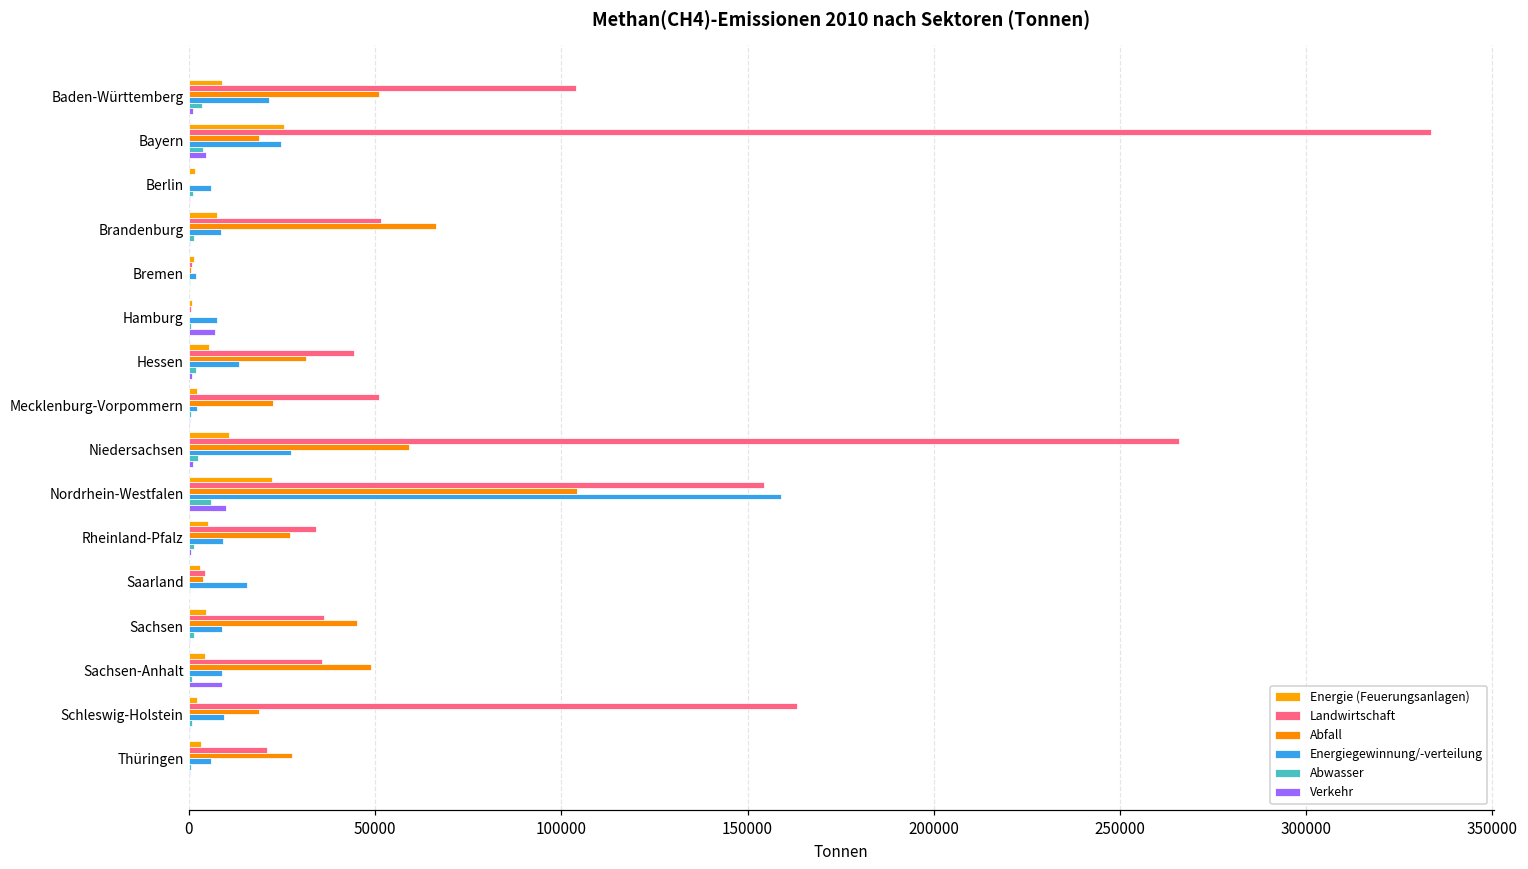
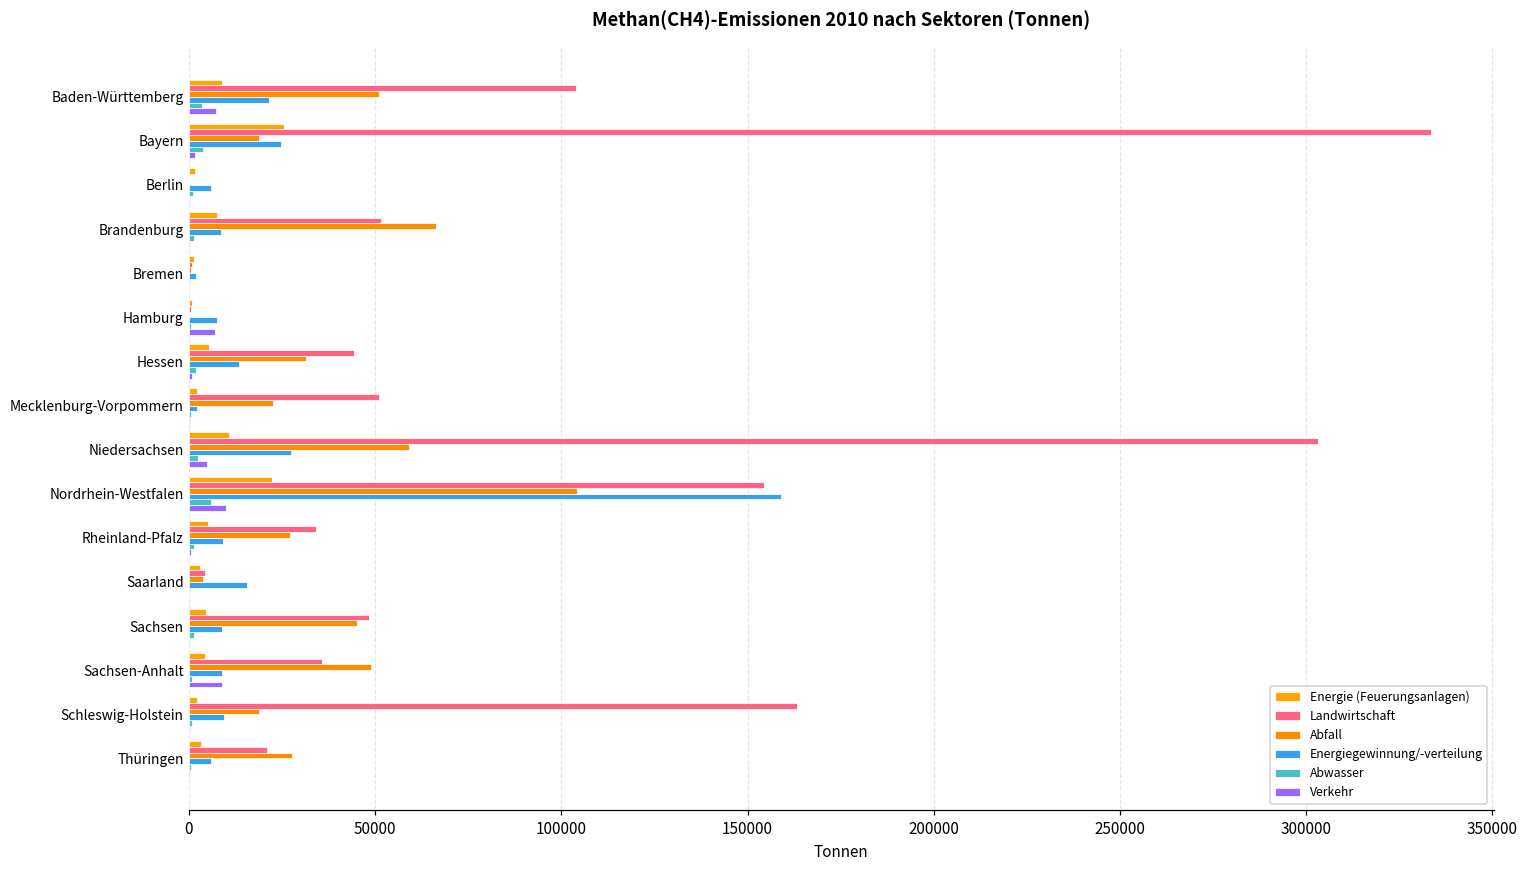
  {
    "Landwirtschaft": {
      "Baden-Württemberg": 104000,
      "Bayern": 334000,
      "Brandenburg": 52000,
      "Bremen": 1000,
      "Hessen": 44000,
      "Mecklenburg-Vorpommern": 51000,
-     "Niedersachsen": 266000,
+     "Niedersachsen": 303000,
      "Nordrhein-Westfalen": 154000,
      "Rheinland-Pfalz": 34000,
      "Saarland": 4000,
-     "Sachsen": 36000,
+     "Sachsen": 48000,
      "Sachsen-Anhalt": 36000,
      "Schleswig-Holstein": 163000,
      "Thüringen": 21000
    },
    "Verkehr": {
-     "Baden-Württemberg": 1000,
-     "Bayern": 5000,
+     "Baden-Württemberg": 7000,
+     "Bayern": 2000,
      "Hamburg": 7000,
      "Hessen": 1000,
-     "Niedersachsen": 1000,
+     "Niedersachsen": 5000,
      "Nordrhein-Westfalen": 10000,
      "Sachsen-Anhalt": 9000
    }
  }
